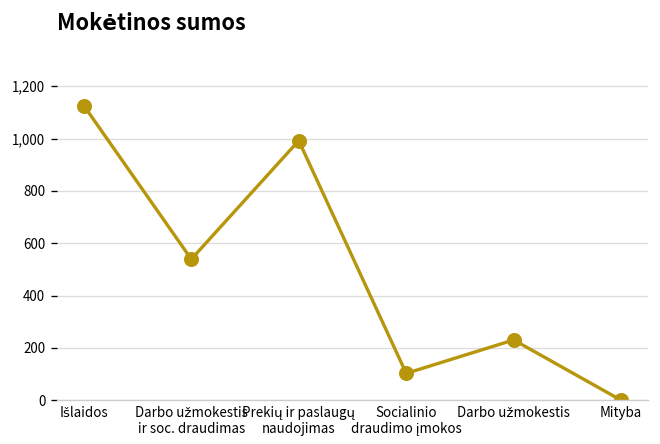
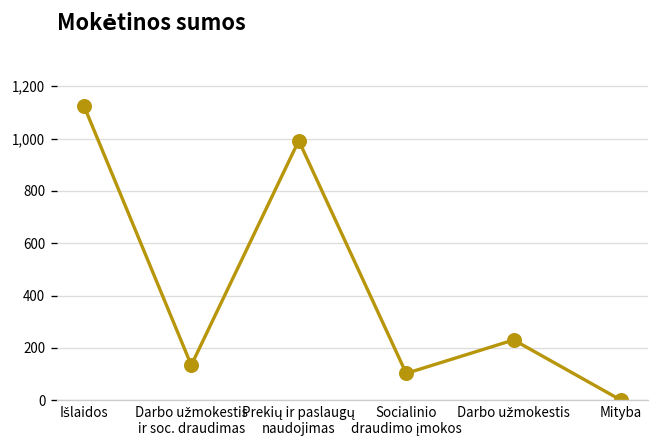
  {
    "Išlaidos": "1,130",
-   "Darbo užmokestis ir soc. draudimas": "540",
+   "Darbo užmokestis ir soc. draudimas": "130",
    "Prekių ir paslaugų naudojimas": "990",
    "Socialinio draudimo įmokos": "100",
    "Darbo užmokestis": "230",
    "Mityba": "0"
  }
